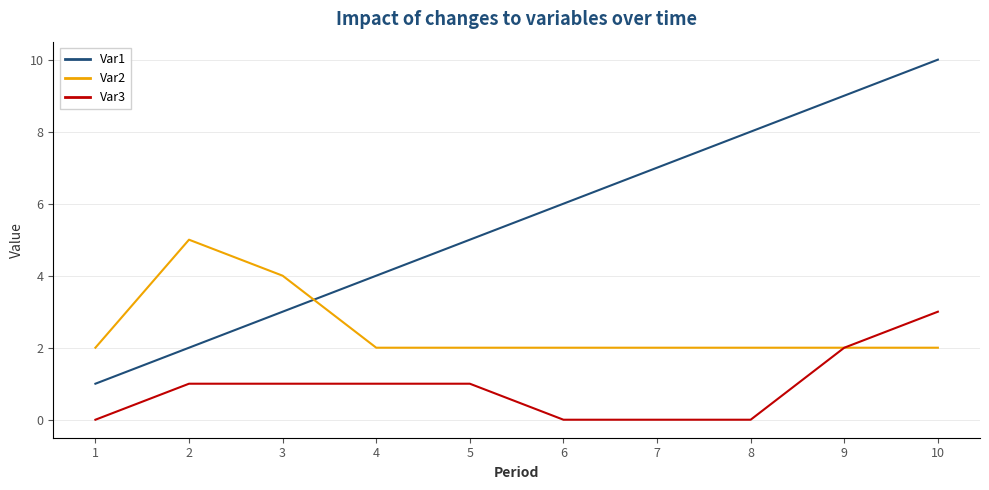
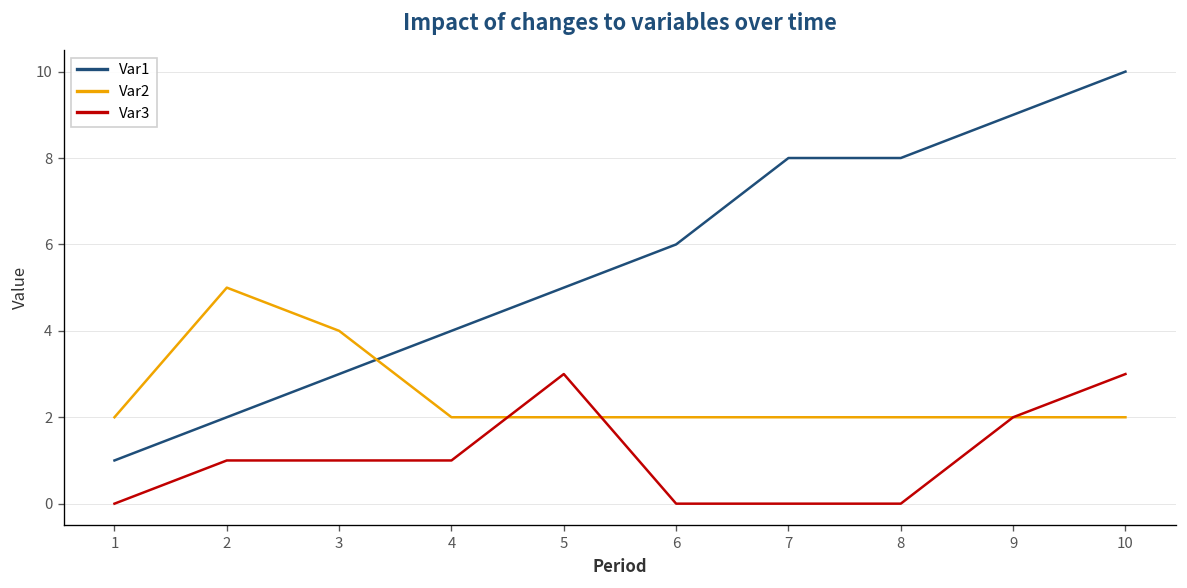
  {
    "Var1": {
      "1": 1,
      "2": 2,
      "3": 3,
      "4": 4,
      "5": 5,
      "6": 6,
-     "7": 7,
+     "7": 8,
      "8": 8,
      "9": 9,
      "10": 10
    },
    "Var2": {
      "1": 2,
      "2": 5,
      "3": 4,
      "4": 2,
      "5": 2,
      "6": 2,
      "7": 2,
      "8": 2,
      "10": 2
    },
    "Var3": {
      "1": 0,
      "2": 1,
      "3": 1,
      "4": 1,
-     "5": 1,
+     "5": 3,
      "6": 0,
      "7": 0,
      "8": 0,
      "10": 3
    }
  }
